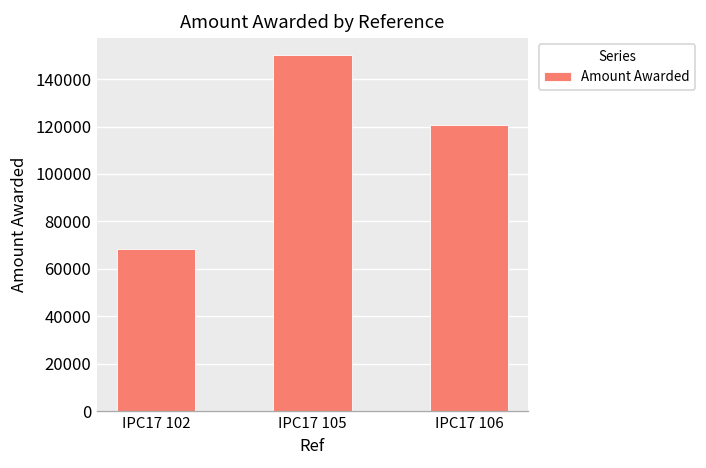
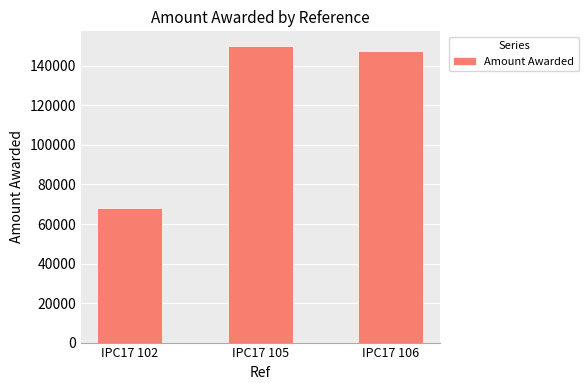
  {
    "IPC17 102": 68000,
    "IPC17 105": 150000,
-   "IPC17 106": 121000
+   "IPC17 106": 148000
  }
